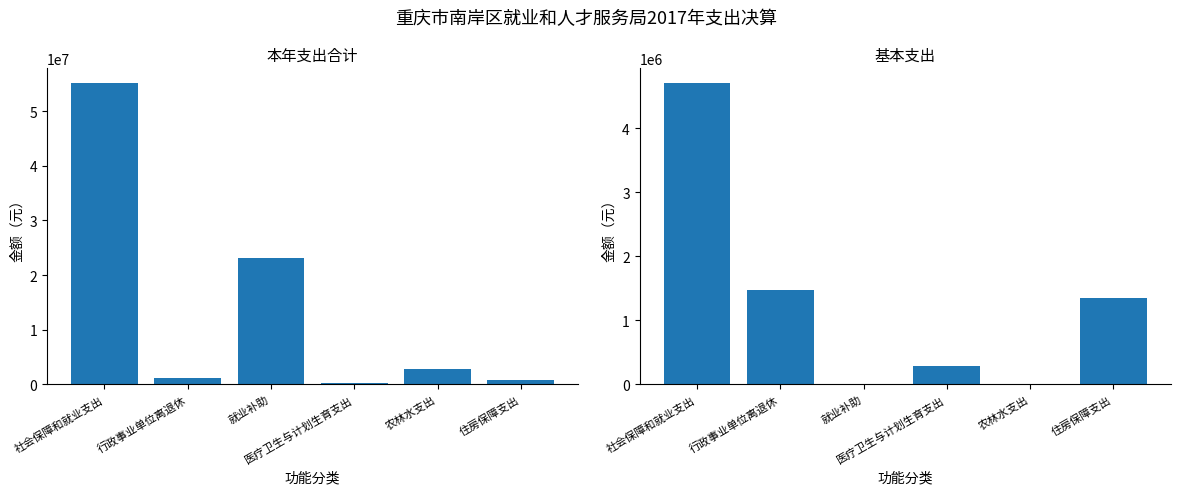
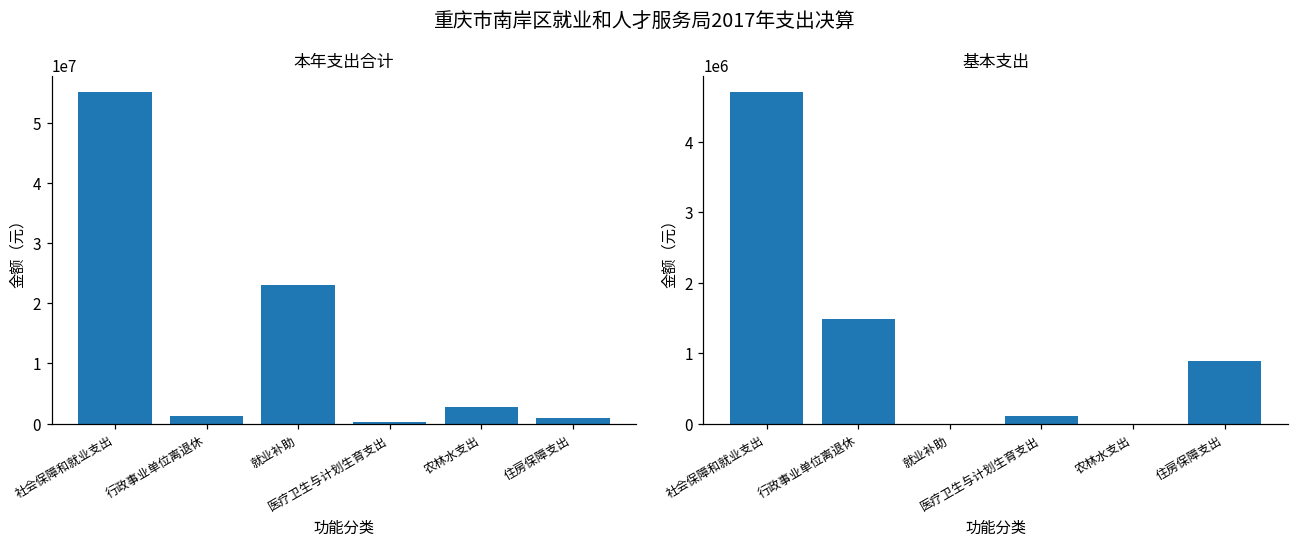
  {
    "本年支出合计": {
      "社会保障和就业支出": 55000000,
      "行政事业单位离退休": 1000000,
      "就业补助": 23000000,
      "农林水支出": 3000000,
      "住房保障支出": 1000000
    },
    "基本支出": {
      "社会保障和就业支出": 4700000,
      "行政事业单位离退休": 1500000,
      "就业补助": 0,
-     "医疗卫生与计划生育支出": 300000,
+     "医疗卫生与计划生育支出": 100000,
      "农林水支出": 0,
-     "住房保障支出": 1400000
+     "住房保障支出": 900000
    }
  }
